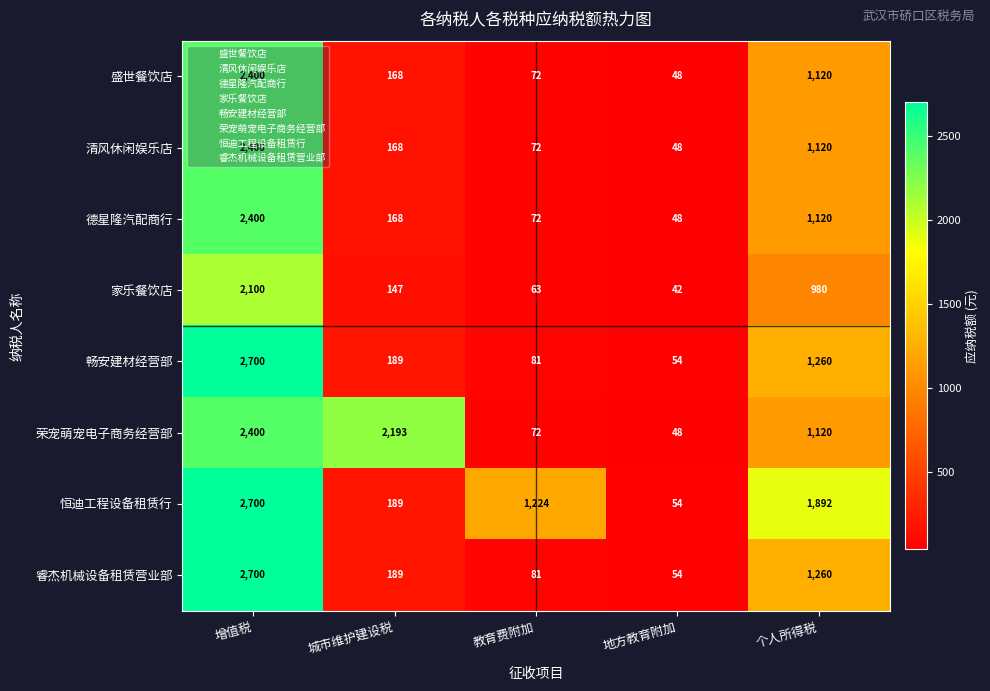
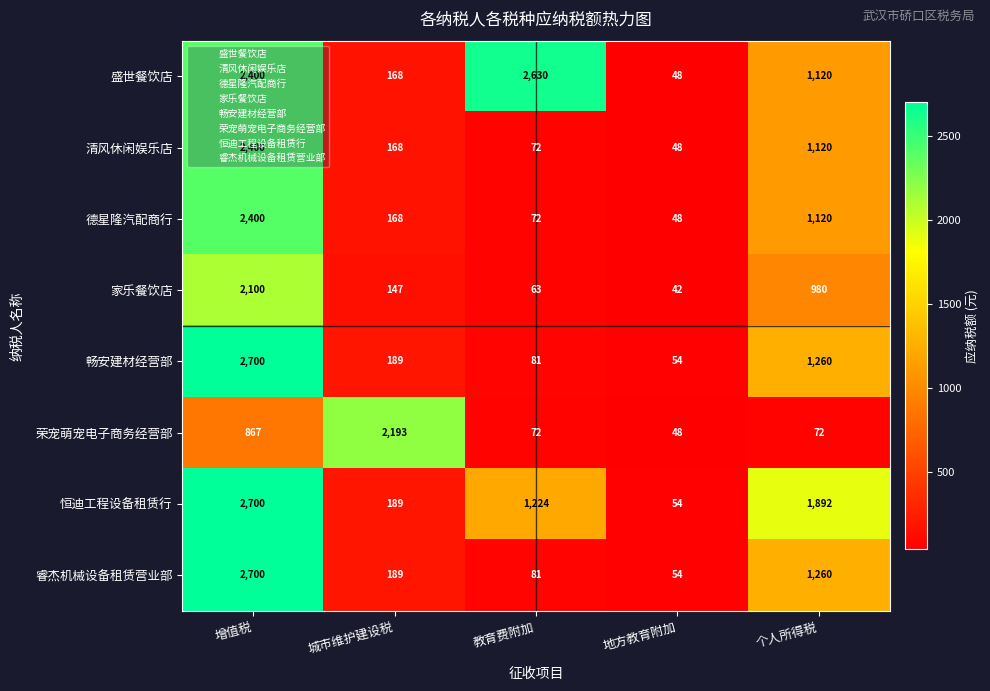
  {
    "盛世餐饮店": {
      "城市维护建设税": "168",
-     "教育费附加": "72",
+     "教育费附加": "2,630",
      "地方教育附加": "48",
      "个人所得税": "1,120"
    },
    "清风休闲娱乐店": {
      "城市维护建设税": "168",
      "教育费附加": "72",
      "地方教育附加": "48",
      "个人所得税": "1,120"
    },
    "德星隆汽配商行": {
      "增值税": "2,400",
      "城市维护建设税": "168",
      "教育费附加": "72",
      "地方教育附加": "48",
      "个人所得税": "1,120"
    },
    "家乐餐饮店": {
      "增值税": "2,100",
      "城市维护建设税": "147",
      "教育费附加": "63",
      "地方教育附加": "42",
      "个人所得税": "980"
    },
    "畅安建材经营部": {
      "增值税": "2,700",
      "城市维护建设税": "189",
      "教育费附加": "81",
      "地方教育附加": "54",
      "个人所得税": "1,260"
    },
    "荣宠萌宠电子商务经营部": {
-     "增值税": "2,400",
+     "增值税": "867",
      "城市维护建设税": "2,193",
      "教育费附加": "72",
      "地方教育附加": "48",
-     "个人所得税": "1,120"
+     "个人所得税": "72"
    },
    "恒迪工程设备租赁行": {
      "增值税": "2,700",
      "城市维护建设税": "189",
      "教育费附加": "1,224",
      "地方教育附加": "54",
      "个人所得税": "1,892"
    },
    "睿杰机械设备租赁营业部": {
      "增值税": "2,700",
      "城市维护建设税": "189",
      "教育费附加": "81",
      "地方教育附加": "54",
      "个人所得税": "1,260"
    }
  }
